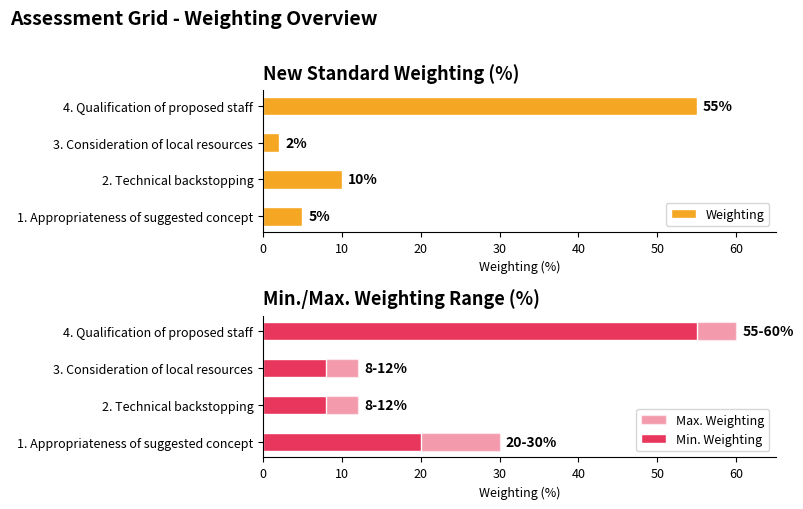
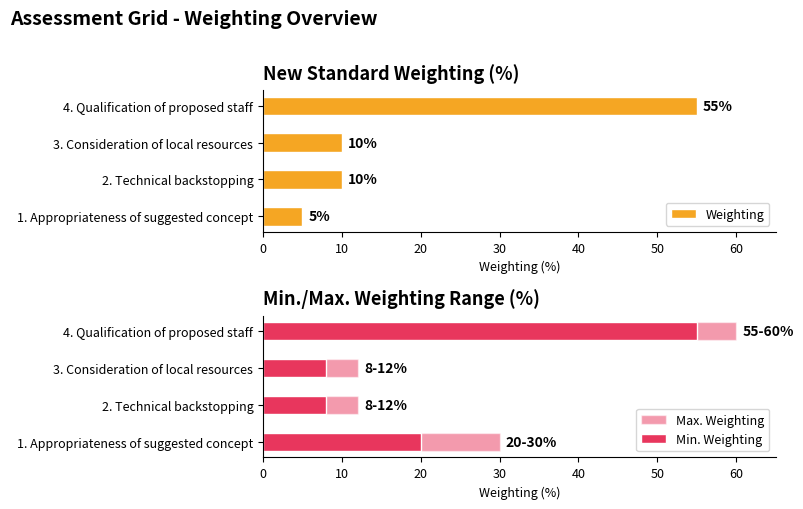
  {
    "New Standard Weighting (%)": {
      "4. Qualification of proposed staff": "55%",
-     "3. Consideration of local resources": "2%",
+     "3. Consideration of local resources": "10%",
      "2. Technical backstopping": "10%",
      "1. Appropriateness of suggested concept": "5%"
    }
  }
